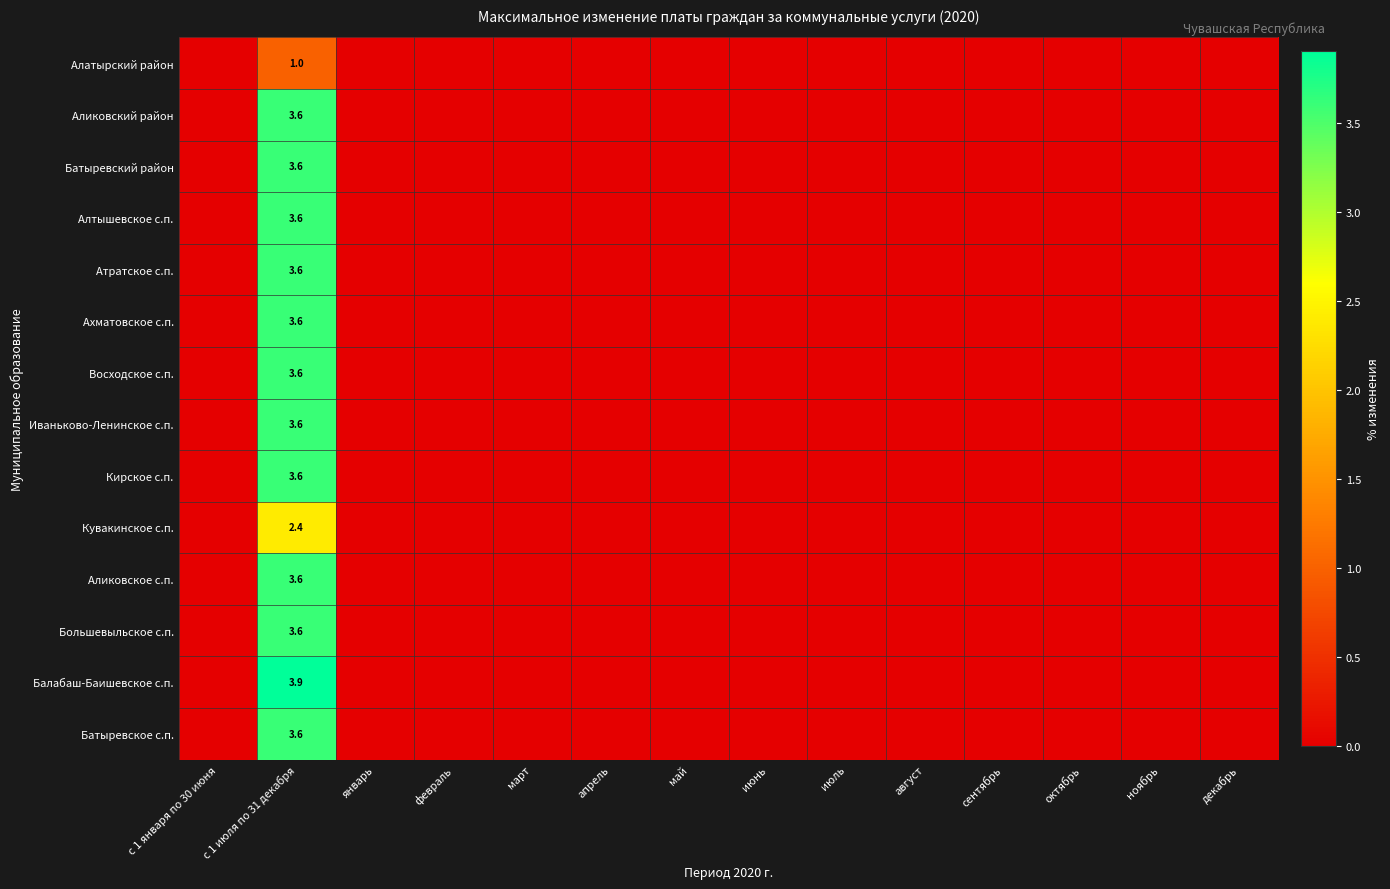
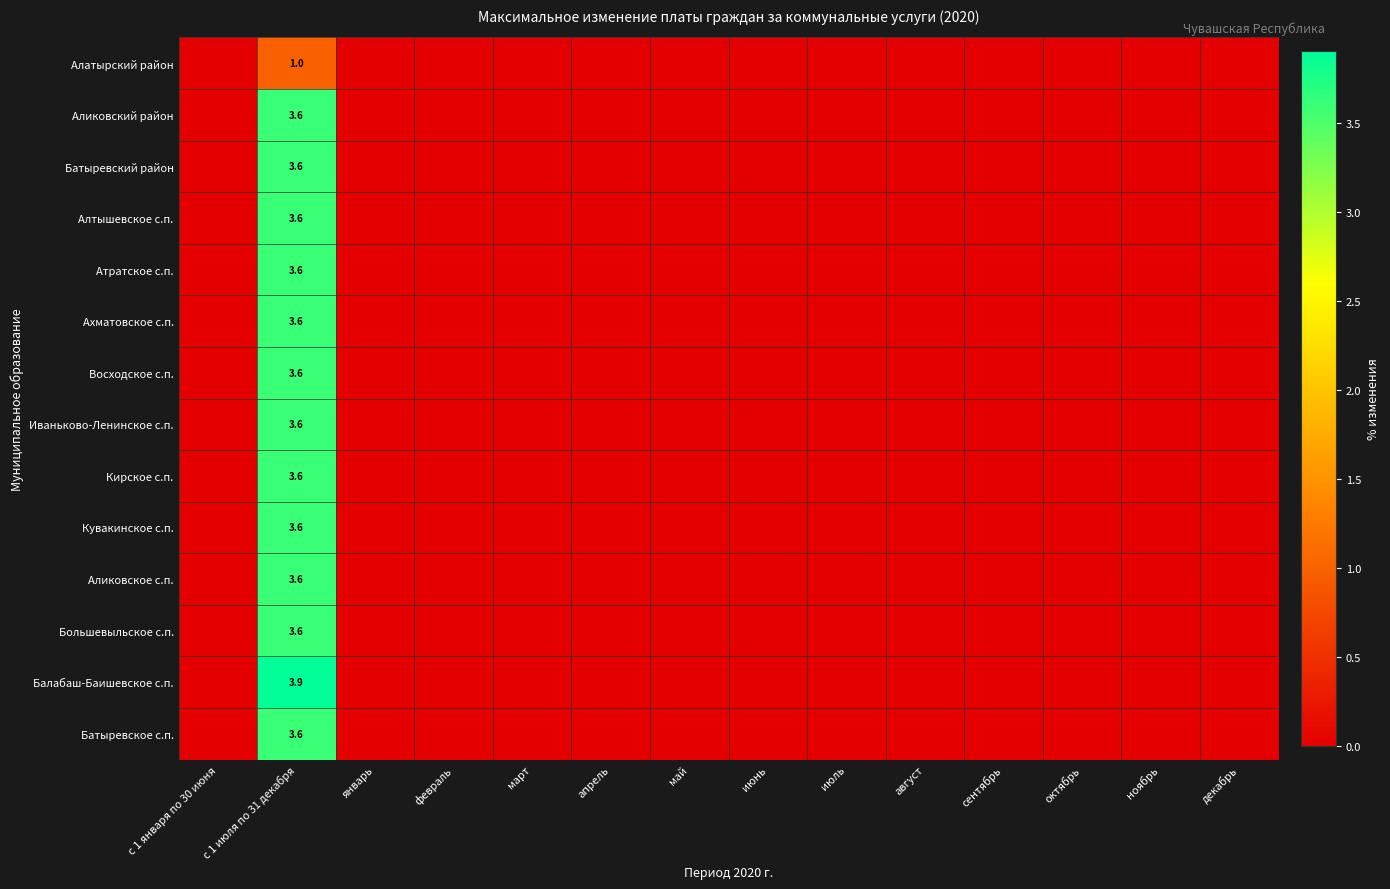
  {
    "Алатырский район": {
      "с 1 июля по 31 декабря": 1.0
    },
    "Аликовский район": {
      "с 1 июля по 31 декабря": 3.6
    },
    "Батыревский район": {
      "с 1 июля по 31 декабря": 3.6
    },
    "Алтышевское с.п.": {
      "с 1 июля по 31 декабря": 3.6
    },
    "Атратское с.п.": {
      "с 1 июля по 31 декабря": 3.6
    },
    "Ахматовское с.п.": {
      "с 1 июля по 31 декабря": 3.6
    },
    "Восходское с.п.": {
      "с 1 июля по 31 декабря": 3.6
    },
    "Иваньково-Ленинское с.п.": {
      "с 1 июля по 31 декабря": 3.6
    },
    "Кирское с.п.": {
      "с 1 июля по 31 декабря": 3.6
    },
    "Кувакинское с.п.": {
-     "с 1 июля по 31 декабря": 2.4
+     "с 1 июля по 31 декабря": 3.6
    },
    "Аликовское с.п.": {
      "с 1 июля по 31 декабря": 3.6
    },
    "Большевыльское с.п.": {
      "с 1 июля по 31 декабря": 3.6
    },
    "Балабаш-Баишевское с.п.": {
      "с 1 июля по 31 декабря": 3.9
    },
    "Батыревское с.п.": {
      "с 1 июля по 31 декабря": 3.6
    }
  }
